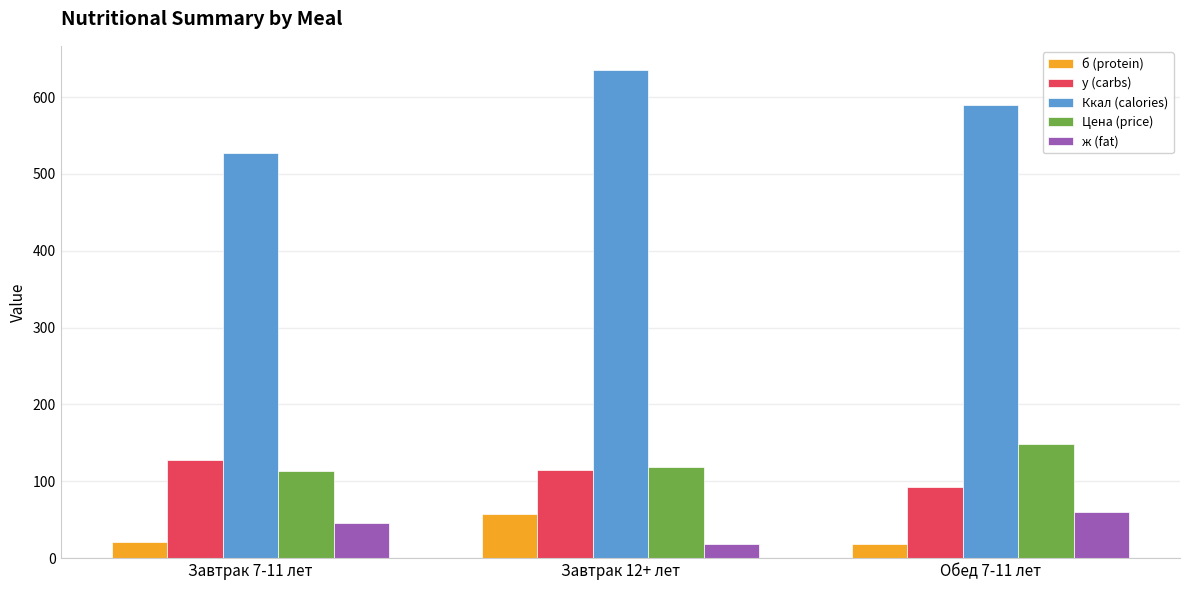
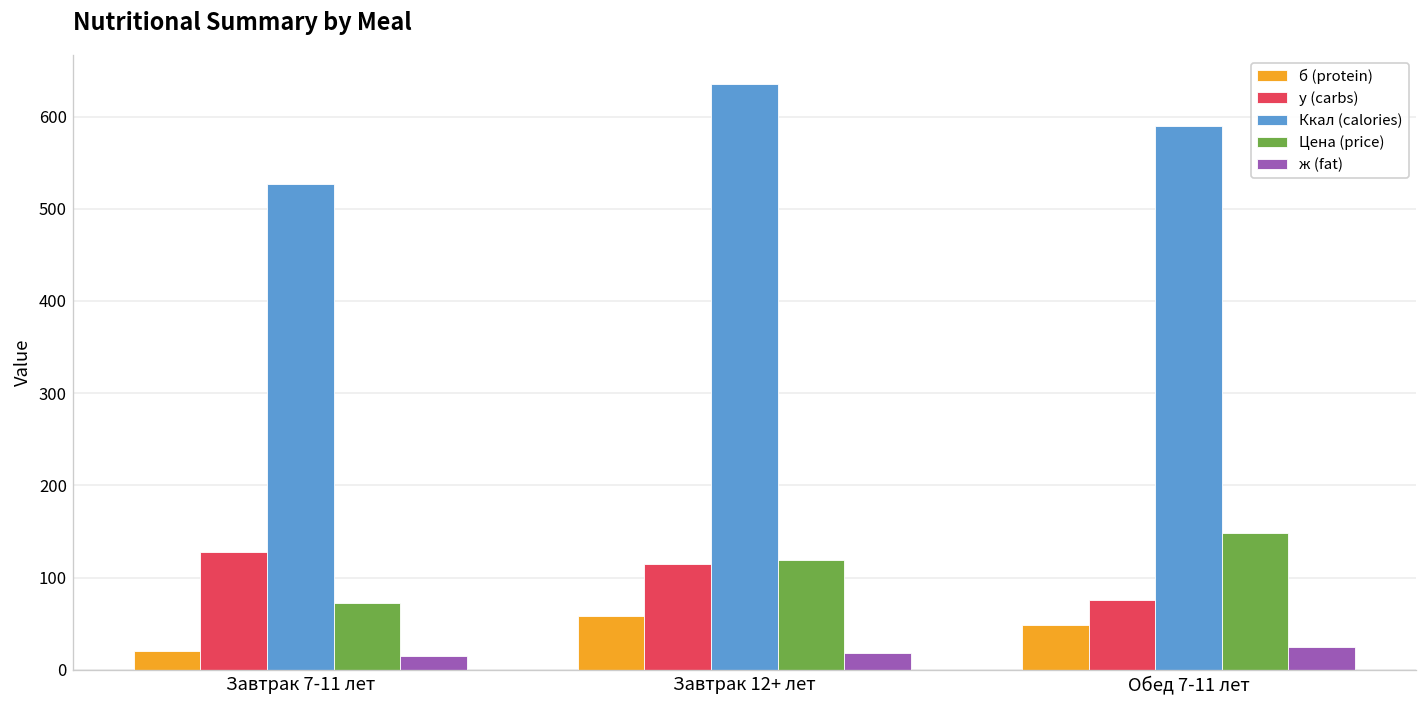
  {
    "б (protein)": {
      "Завтрак 7-11 лет": 20,
      "Завтрак 12+ лет": 60,
-     "Обед 7-11 лет": 20
+     "Обед 7-11 лет": 50
    },
    "у (carbs)": {
      "Завтрак 7-11 лет": 130,
      "Завтрак 12+ лет": 110,
-     "Обед 7-11 лет": 90
+     "Обед 7-11 лет": 80
    },
    "Ккал (calories)": {
      "Завтрак 7-11 лет": 530,
      "Завтрак 12+ лет": 630,
      "Обед 7-11 лет": 590
    },
    "Цена (price)": {
-     "Завтрак 7-11 лет": 110,
+     "Завтрак 7-11 лет": 70,
      "Завтрак 12+ лет": 120,
      "Обед 7-11 лет": 150
    },
    "ж (fat)": {
-     "Завтрак 7-11 лет": 50,
+     "Завтрак 7-11 лет": 10,
      "Завтрак 12+ лет": 20,
-     "Обед 7-11 лет": 60
+     "Обед 7-11 лет": 20
    }
  }
